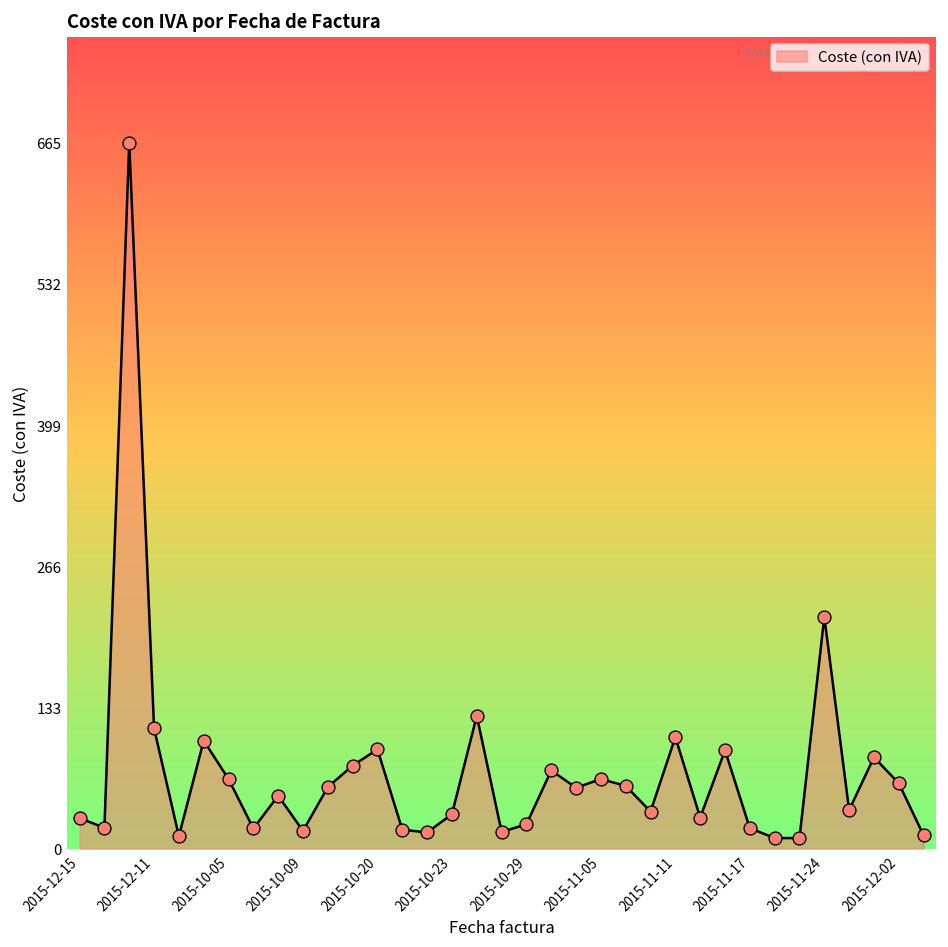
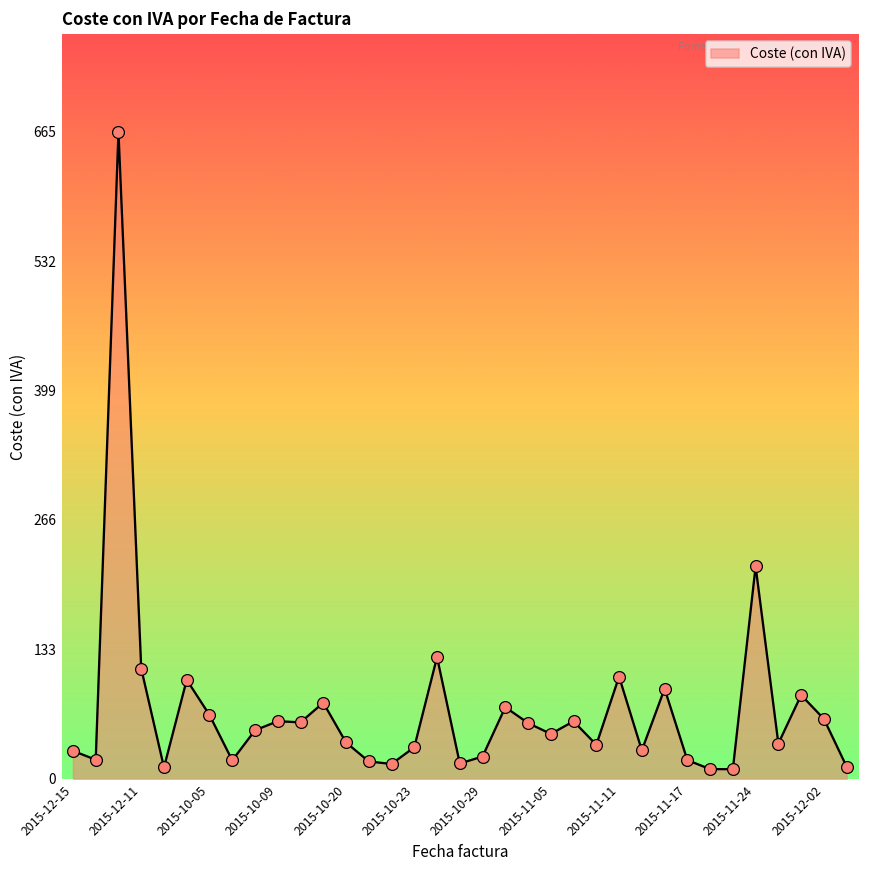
  {
    "2015-12-15": 30,
    "2015-12-11": 110,
    "2015-10-05": 70,
-   "2015-10-09": 20,
-   "2015-10-20": 90,
+   "2015-10-09": 60,
+   "2015-10-20": 40,
    "2015-10-23": 30,
-   "2015-11-05": 70,
+   "2015-11-05": 50,
    "2015-11-24": 220,
    "2015-12-02": 60
  }
